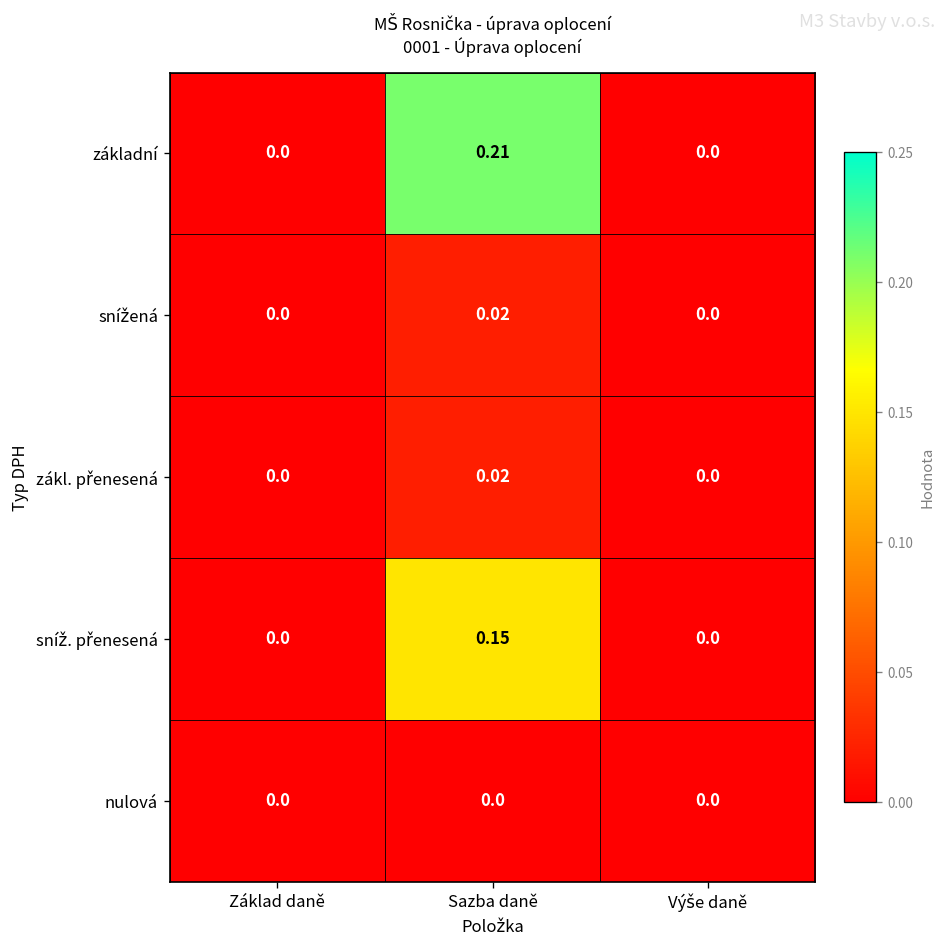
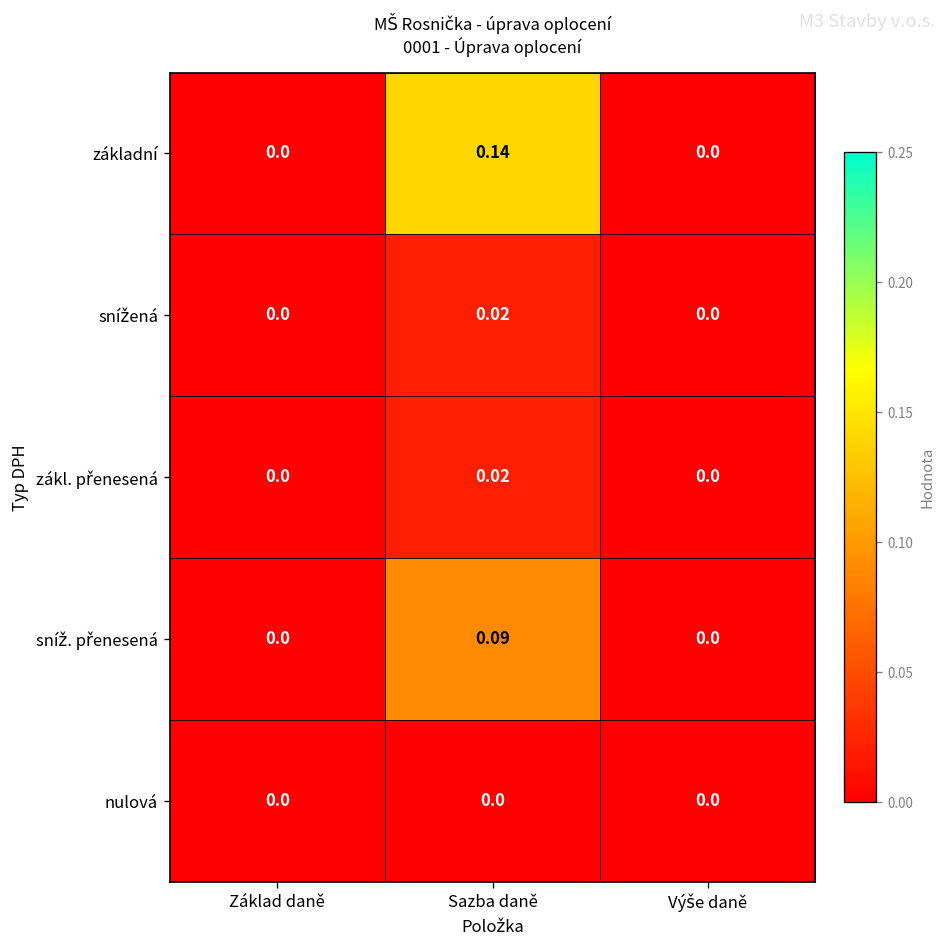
  {
    "základní": {
      "Základ daně": 0.0,
-     "Sazba daně": 0.21,
+     "Sazba daně": 0.14,
      "Výše daně": 0.0
    },
    "snížená": {
      "Základ daně": 0.0,
      "Sazba daně": 0.02,
      "Výše daně": 0.0
    },
    "zákl. přenesená": {
      "Základ daně": 0.0,
      "Sazba daně": 0.02,
      "Výše daně": 0.0
    },
    "sníž. přenesená": {
      "Základ daně": 0.0,
-     "Sazba daně": 0.15,
+     "Sazba daně": 0.09,
      "Výše daně": 0.0
    },
    "nulová": {
      "Základ daně": 0.0,
      "Sazba daně": 0.0,
      "Výše daně": 0.0
    }
  }
